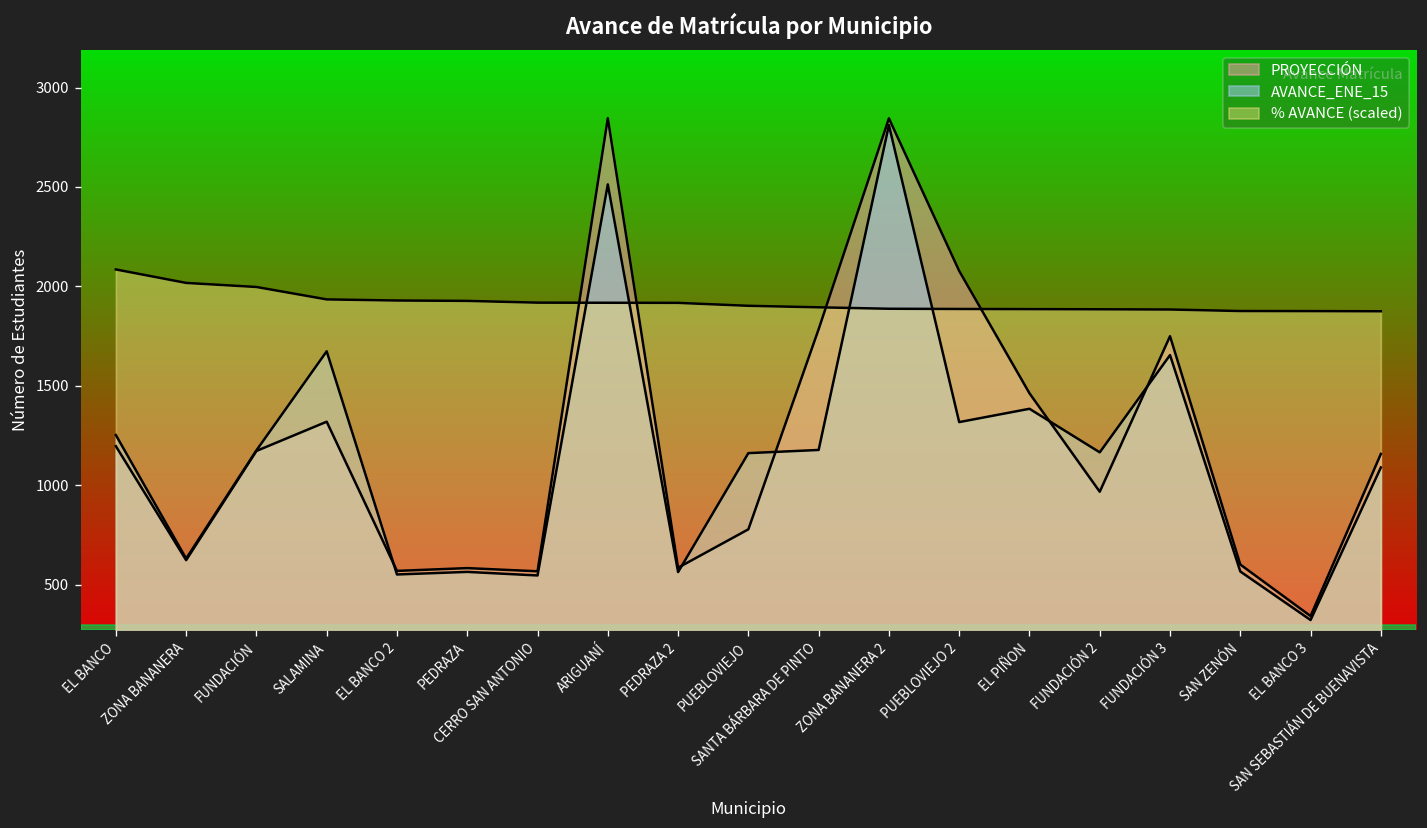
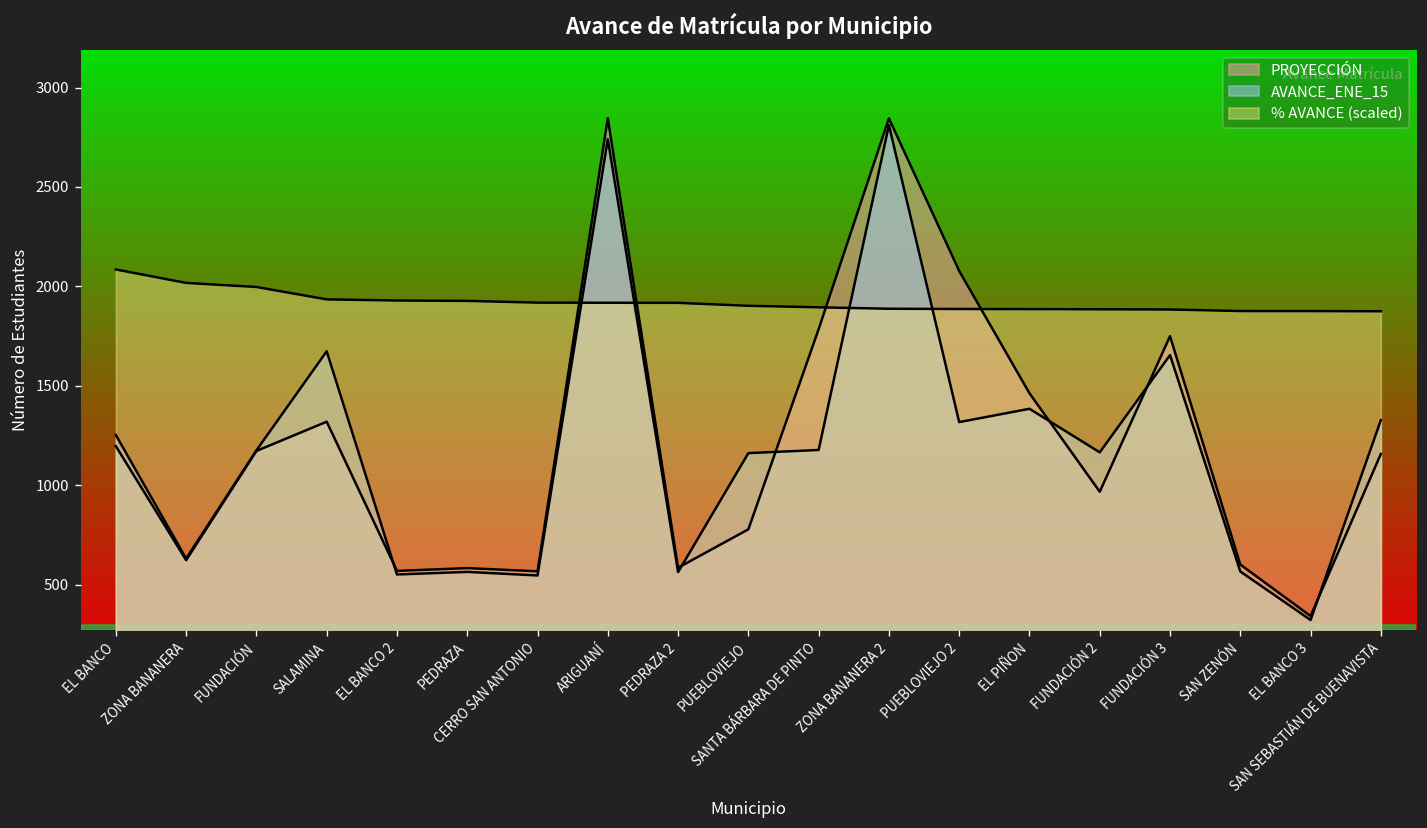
  {
    "AVANCE_ENE_15": {
      "EL BANCO": 1250,
      "SALAMINA": 1670,
      "EL BANCO 2": 550,
      "PEDRAZA": 570,
      "CERRO SAN ANTONIO": 550,
-     "ARIGUANÍ": 2510,
+     "ARIGUANÍ": 2740,
      "PEDRAZA 2": 560,
      "PUEBLOVIEJO": 1160,
      "SANTA BÁRBARA DE PINTO": 1180,
      "ZONA BANANERA 2": 2810,
      "PUEBLOVIEJO 2": 1320,
      "EL PIÑON": 1390,
      "FUNDACIÓN 2": 1170,
      "FUNDACIÓN 3": 1660,
      "SAN ZENÓN": 570,
      "EL BANCO 3": 320,
-     "SAN SEBASTIÁN DE BUENAVISTA": 1090
+     "SAN SEBASTIÁN DE BUENAVISTA": 1330
    }
  }
